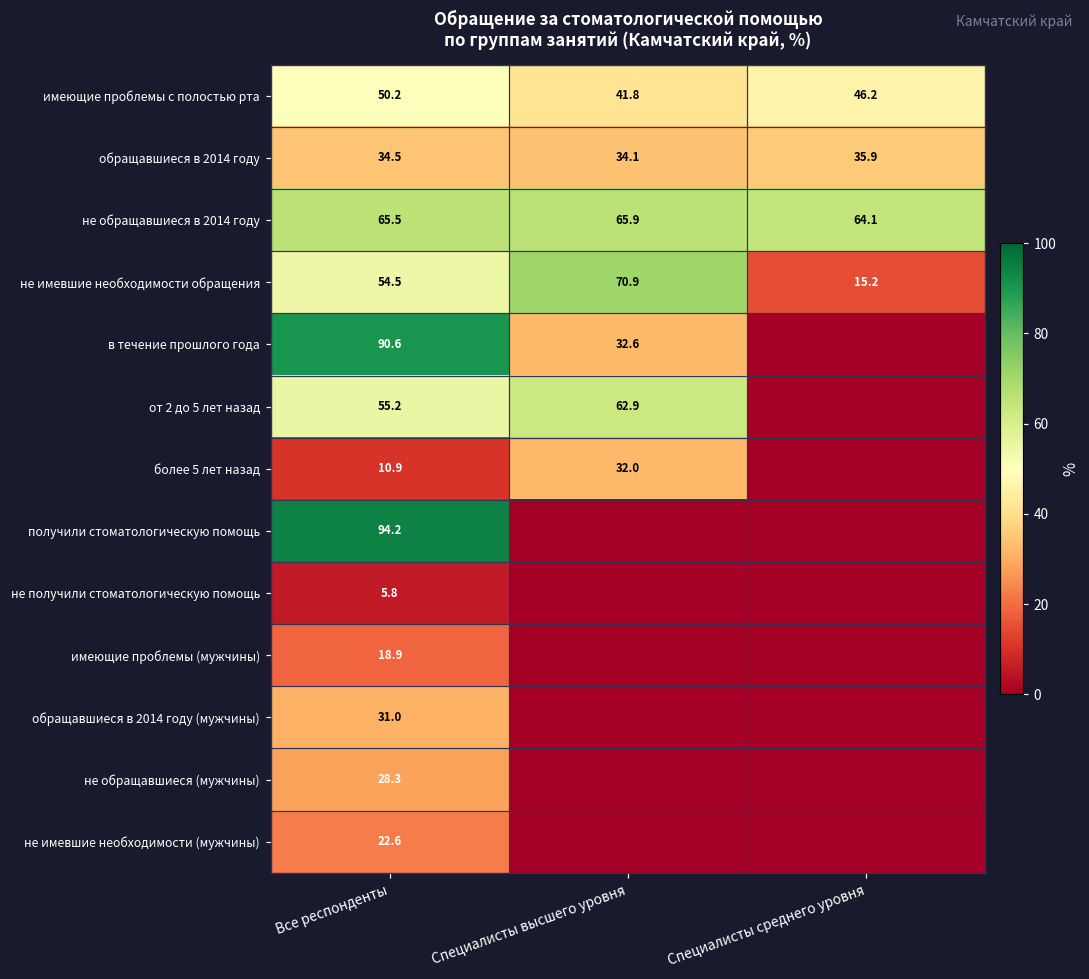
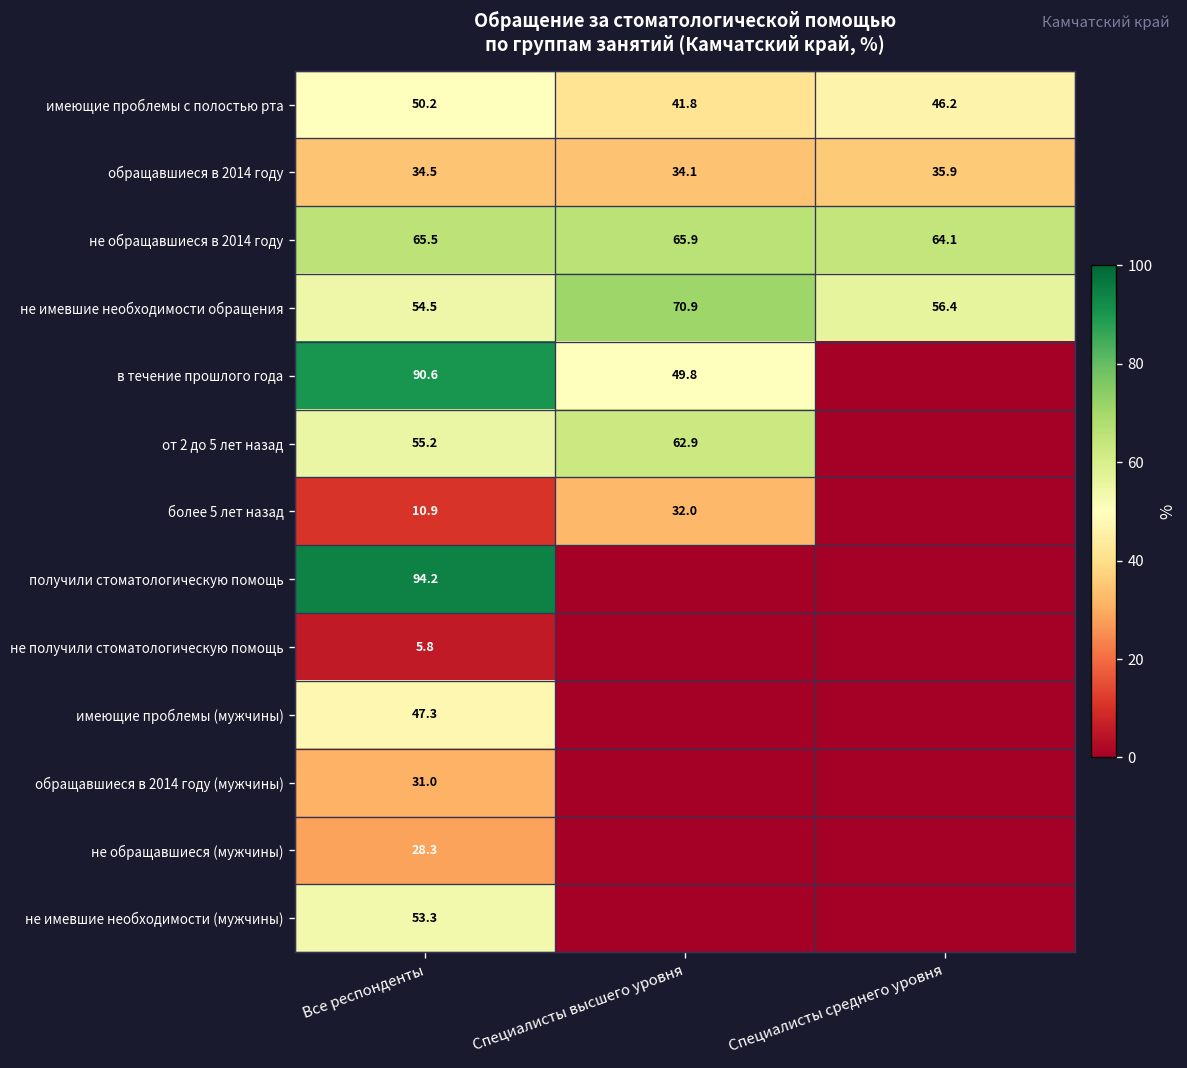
  {
    "имеющие проблемы с полостью рта": {
      "Все респонденты": 50.2,
      "Специалисты высшего уровня": 41.8,
      "Специалисты среднего уровня": 46.2
    },
    "обращавшиеся в 2014 году": {
      "Все респонденты": 34.5,
      "Специалисты высшего уровня": 34.1,
      "Специалисты среднего уровня": 35.9
    },
    "не обращавшиеся в 2014 году": {
      "Все респонденты": 65.5,
      "Специалисты высшего уровня": 65.9,
      "Специалисты среднего уровня": 64.1
    },
    "не имевшие необходимости обращения": {
      "Все респонденты": 54.5,
      "Специалисты высшего уровня": 70.9,
-     "Специалисты среднего уровня": 15.2
+     "Специалисты среднего уровня": 56.4
    },
    "в течение прошлого года": {
      "Все респонденты": 90.6,
-     "Специалисты высшего уровня": 32.6
+     "Специалисты высшего уровня": 49.8
    },
    "от 2 до 5 лет назад": {
      "Все респонденты": 55.2,
      "Специалисты высшего уровня": 62.9
    },
    "более 5 лет назад": {
      "Все респонденты": 10.9,
      "Специалисты высшего уровня": 32.0
    },
    "получили стоматологическую помощь": {
      "Все респонденты": 94.2
    },
    "не получили стоматологическую помощь": {
      "Все респонденты": 5.8
    },
    "имеющие проблемы (мужчины)": {
-     "Все респонденты": 18.9
+     "Все респонденты": 47.3
    },
    "обращавшиеся в 2014 году (мужчины)": {
      "Все респонденты": 31.0
    },
    "не обращавшиеся (мужчины)": {
      "Все респонденты": 28.3
    },
    "не имевшие необходимости (мужчины)": {
-     "Все респонденты": 22.6
+     "Все респонденты": 53.3
    }
  }
